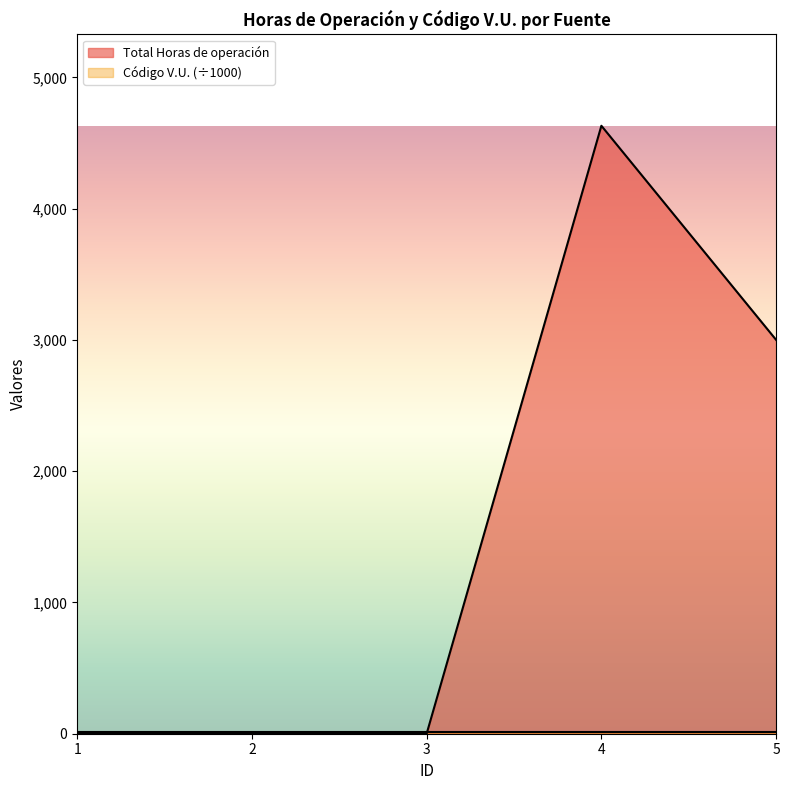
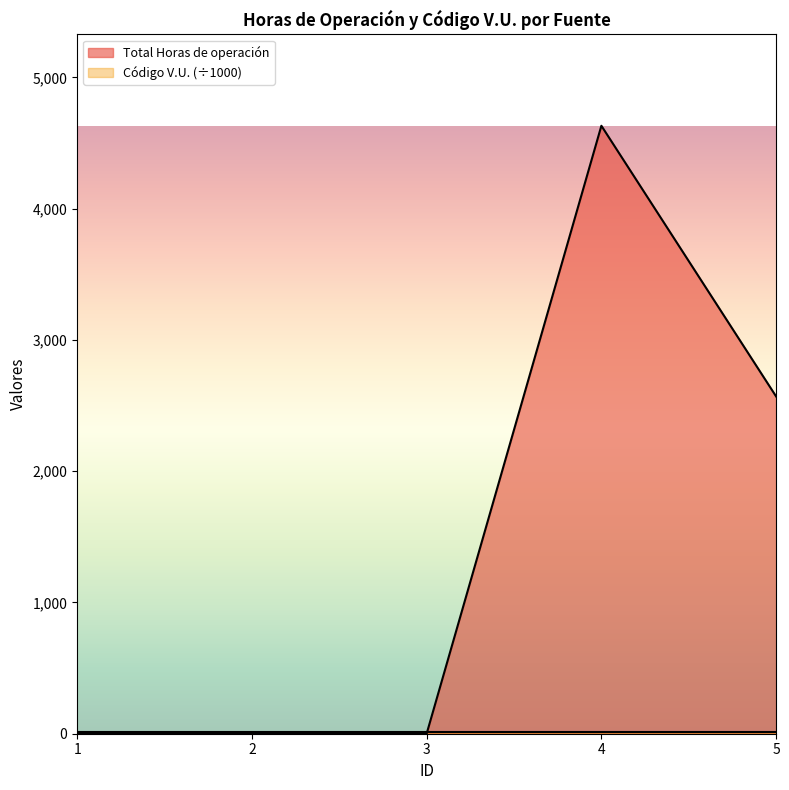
  {
    "Total Horas de operación": {
      "4": "4,630",
-     "5": "3,000"
+     "5": "2,570"
    },
    "Código V.U. (÷1000)": {
      "4": "10",
      "5": "10"
    }
  }
